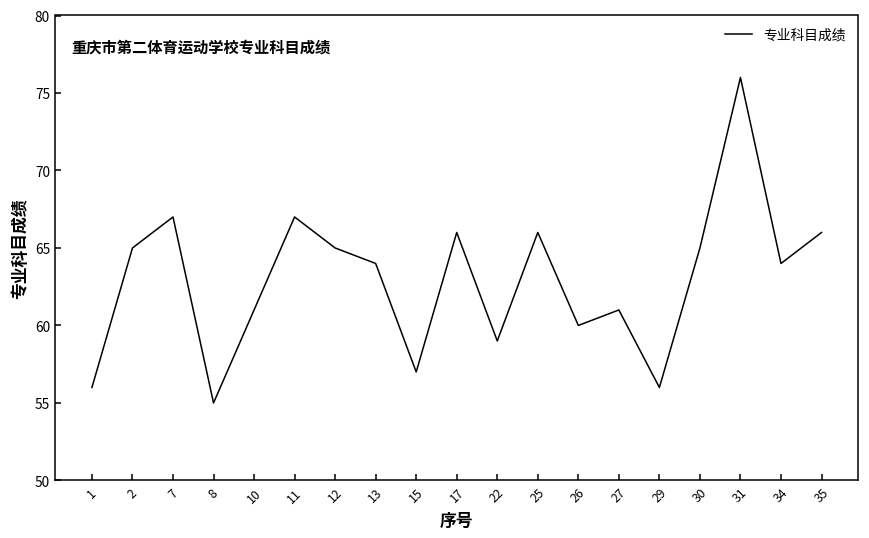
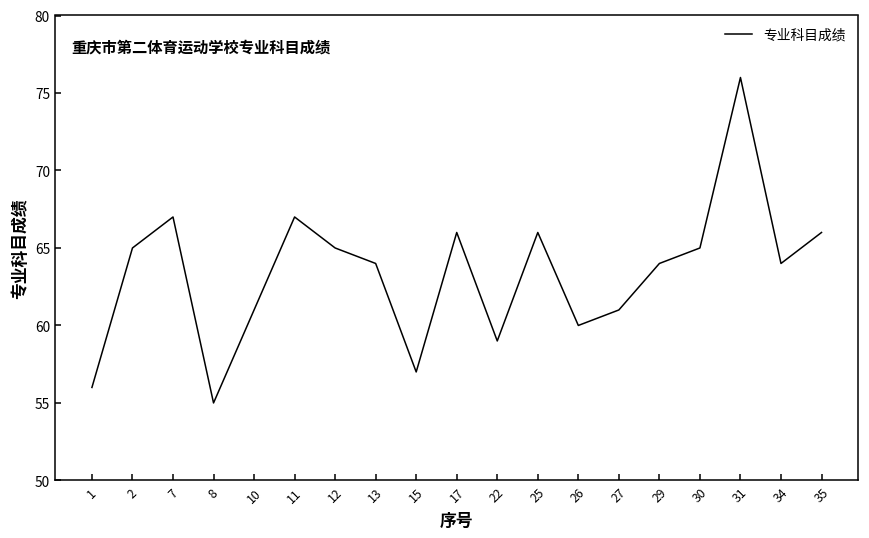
  {
    "1": 56,
    "2": 65,
    "7": 67,
    "8": 55,
    "10": 61,
    "11": 67,
    "12": 65,
    "13": 64,
    "15": 57,
    "17": 66,
    "22": 59,
    "25": 66,
    "26": 60,
    "27": 61,
-   "29": 56,
+   "29": 64,
    "30": 65,
    "31": 76,
    "34": 64,
    "35": 66
  }
